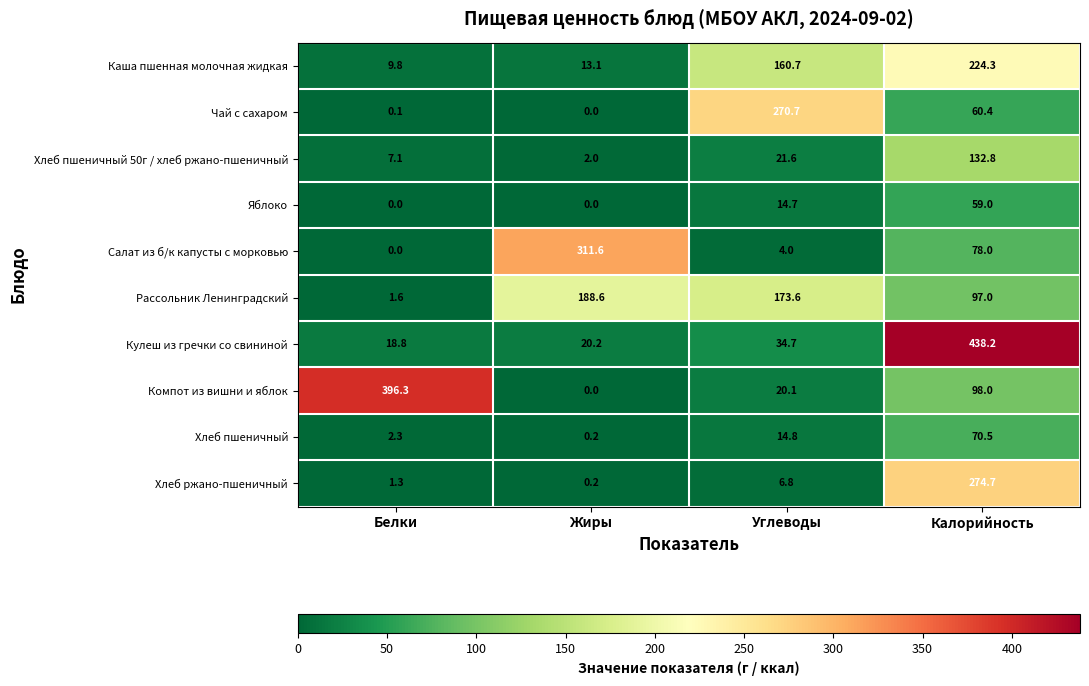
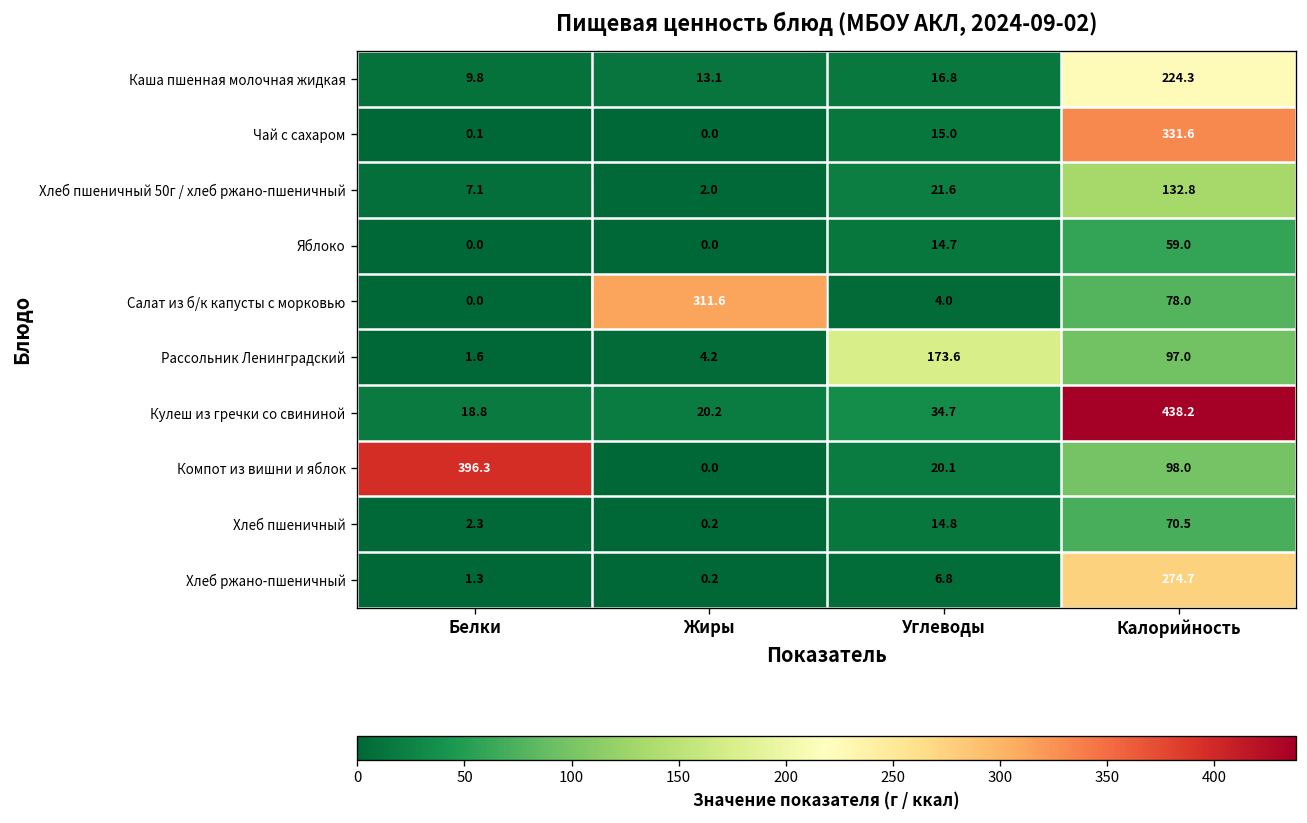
  {
    "Каша пшенная молочная жидкая": {
      "Белки": 9.8,
      "Жиры": 13.1,
-     "Углеводы": 160.7,
+     "Углеводы": 16.8,
      "Калорийность": 224.3
    },
    "Чай с сахаром": {
      "Белки": 0.1,
      "Жиры": 0.0,
-     "Углеводы": 270.7,
-     "Калорийность": 60.4
+     "Углеводы": 15.0,
+     "Калорийность": 331.6
    },
    "Хлеб пшеничный 50г / хлеб ржано-пшеничный": {
      "Белки": 7.1,
      "Жиры": 2.0,
      "Углеводы": 21.6,
      "Калорийность": 132.8
    },
    "Яблоко": {
      "Белки": 0.0,
      "Жиры": 0.0,
      "Углеводы": 14.7,
      "Калорийность": 59.0
    },
    "Салат из б/к капусты с морковью": {
      "Белки": 0.0,
      "Жиры": 311.6,
      "Углеводы": 4.0,
      "Калорийность": 78.0
    },
    "Рассольник Ленинградский": {
      "Белки": 1.6,
-     "Жиры": 188.6,
+     "Жиры": 4.2,
      "Углеводы": 173.6,
      "Калорийность": 97.0
    },
    "Кулеш из гречки со свининой": {
      "Белки": 18.8,
      "Жиры": 20.2,
      "Углеводы": 34.7,
      "Калорийность": 438.2
    },
    "Компот из вишни и яблок": {
      "Белки": 396.3,
      "Жиры": 0.0,
      "Углеводы": 20.1,
      "Калорийность": 98.0
    },
    "Хлеб пшеничный": {
      "Белки": 2.3,
      "Жиры": 0.2,
      "Углеводы": 14.8,
      "Калорийность": 70.5
    },
    "Хлеб ржано-пшеничный": {
      "Белки": 1.3,
      "Жиры": 0.2,
      "Углеводы": 6.8,
      "Калорийность": 274.7
    }
  }
